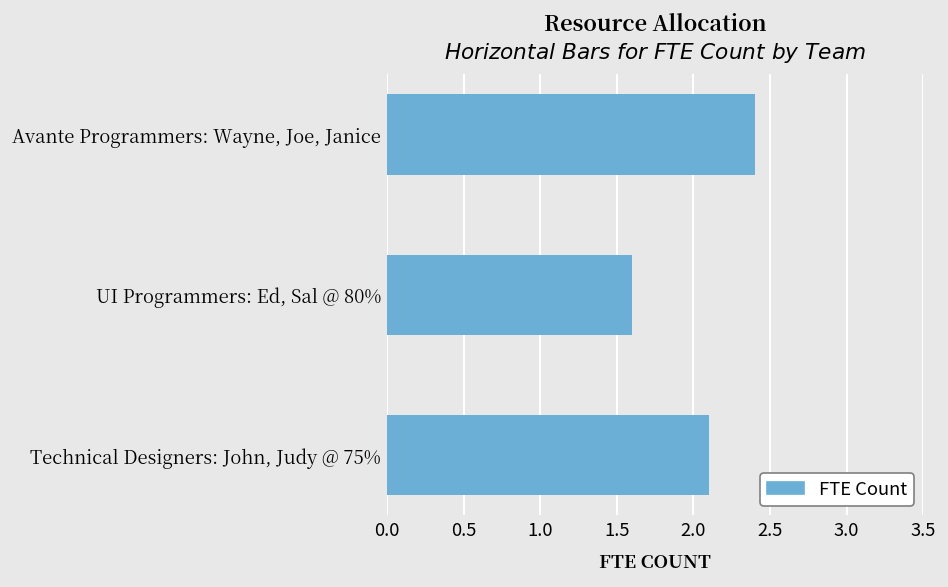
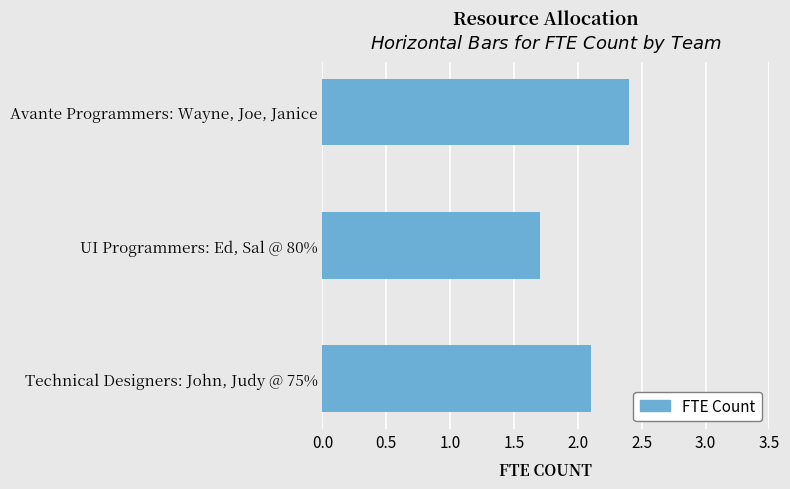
  {
    "Avante Programmers: Wayne, Joe, Janice": 2.4,
-   "UI Programmers: Ed, Sal @ 80%": 1.6,
+   "UI Programmers: Ed, Sal @ 80%": 1.7,
    "Technical Designers: John, Judy @ 75%": 2.1
  }
